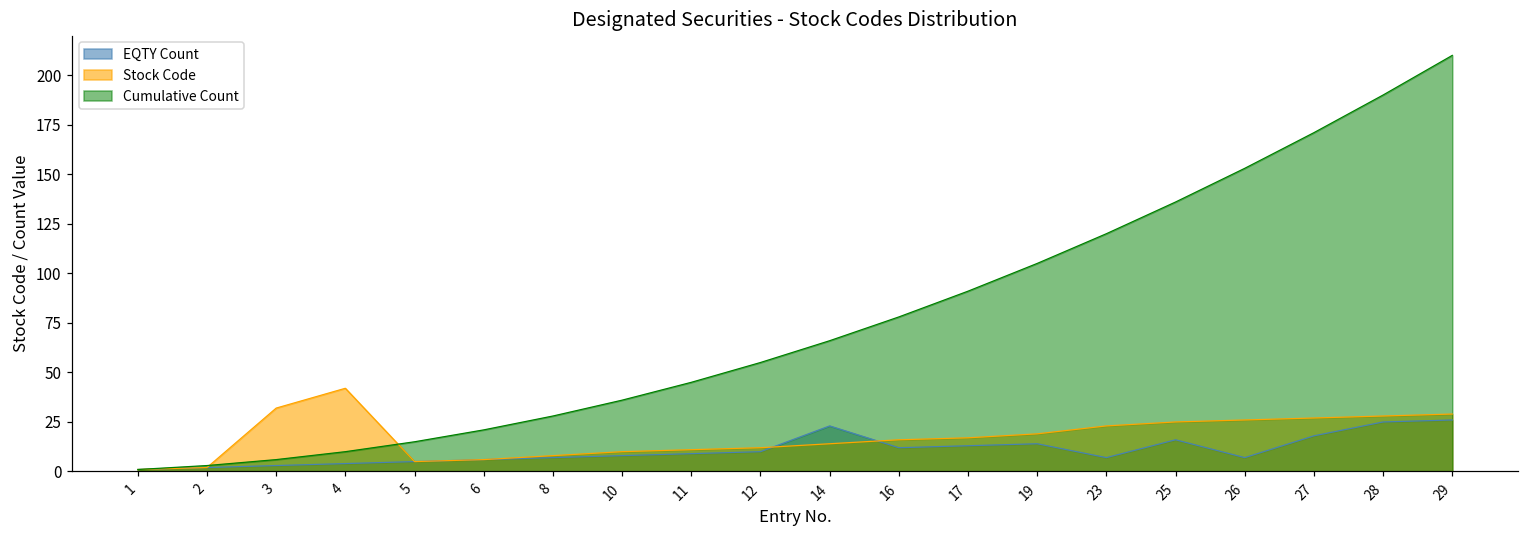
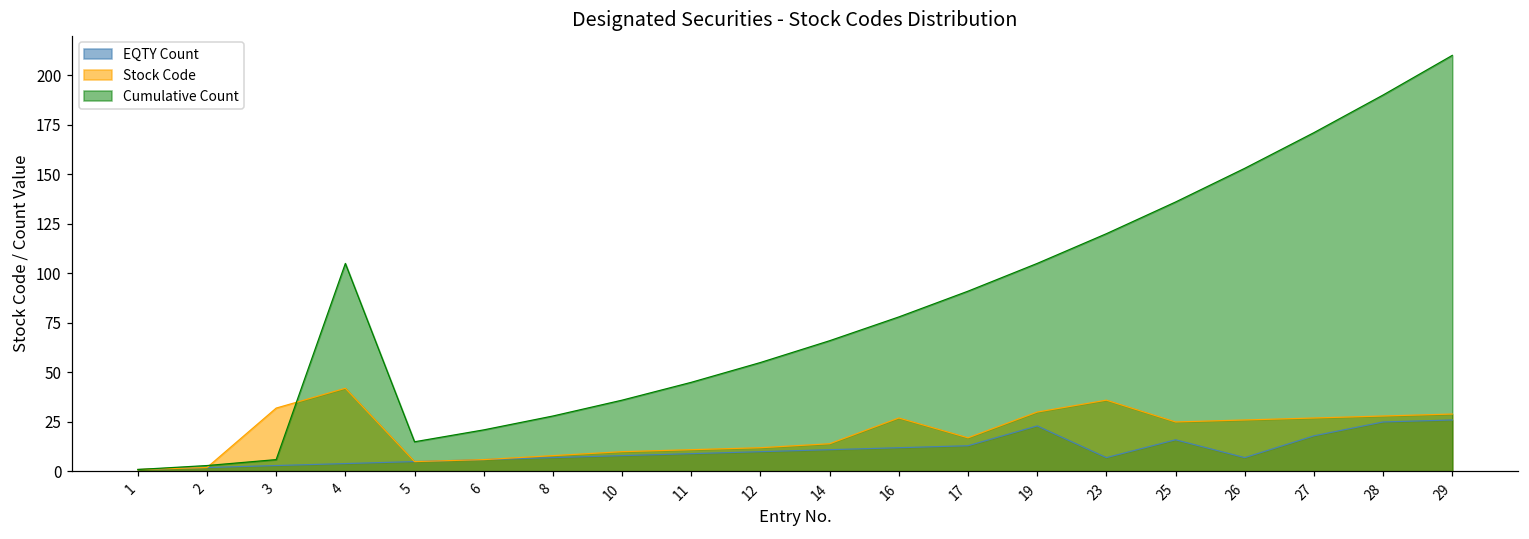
  {
    "EQTY Count": {
      "3": 3,
      "4": 4,
      "10": 8,
      "11": 9,
      "12": 10,
-     "14": 23,
+     "14": 11,
      "16": 12,
      "17": 13,
-     "19": 14,
+     "19": 23,
      "23": 7,
      "25": 16,
      "26": 7,
      "27": 18,
      "28": 25,
      "29": 26
    },
    "Stock Code": {
      "3": 32,
      "4": 42,
      "10": 10,
      "11": 11,
      "12": 12,
      "14": 14,
-     "16": 16,
+     "16": 27,
      "17": 17,
-     "19": 19,
-     "23": 23,
+     "19": 30,
+     "23": 36,
      "25": 25,
      "26": 26,
      "27": 27,
      "28": 28,
      "29": 29
    },
    "Cumulative Count": {
      "3": 6,
-     "4": 10,
+     "4": 105,
      "5": 15,
      "6": 21,
      "8": 28,
      "10": 36,
      "11": 45,
      "12": 55,
      "14": 66,
      "16": 78,
      "17": 91,
      "19": 105,
      "23": 120,
      "25": 136,
      "26": 153,
      "27": 171,
      "28": 190,
      "29": 210
    }
  }
